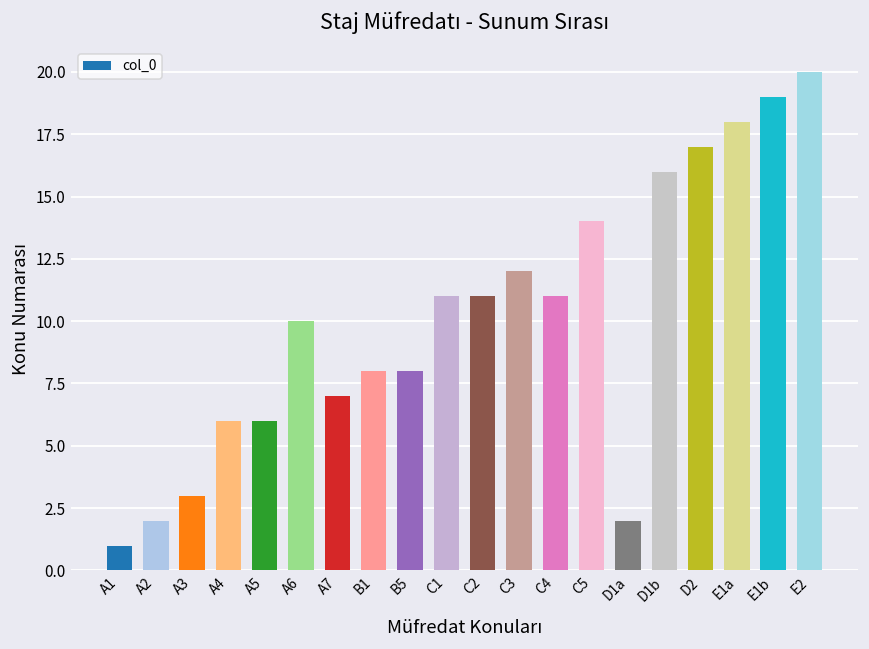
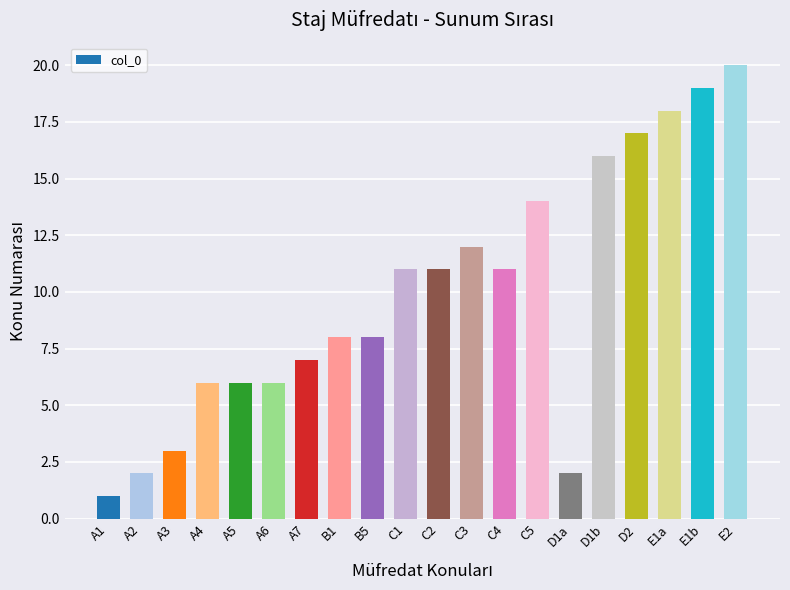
  {
    "A1": 1,
    "A2": 2,
    "A3": 3,
    "A4": 6,
    "A5": 6,
-   "A6": 10,
+   "A6": 6,
    "A7": 7,
    "B1": 8,
    "B5": 8,
    "C1": 11,
    "C2": 11,
    "C3": 12,
    "C4": 11,
    "C5": 14,
    "D1a": 2,
    "D1b": 16,
    "D2": 17,
    "E1a": 18,
    "E1b": 19,
    "E2": 20
  }
